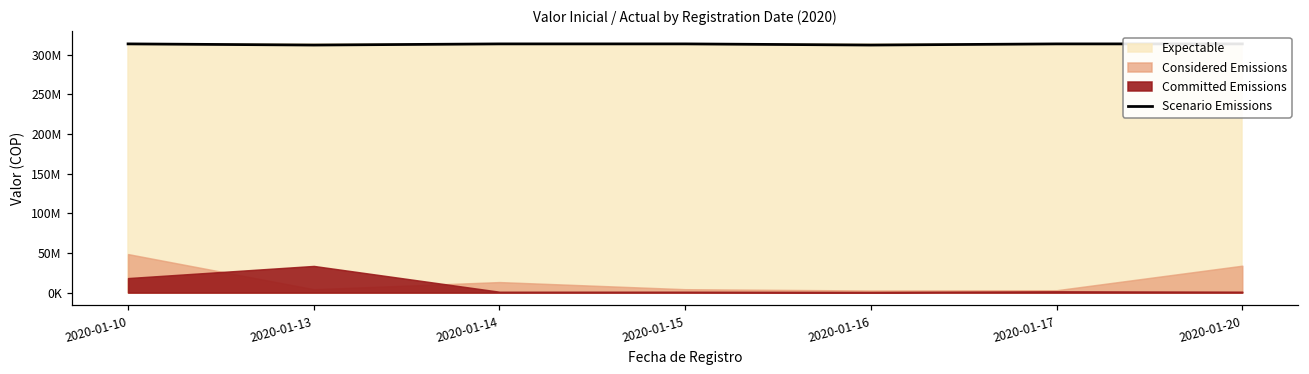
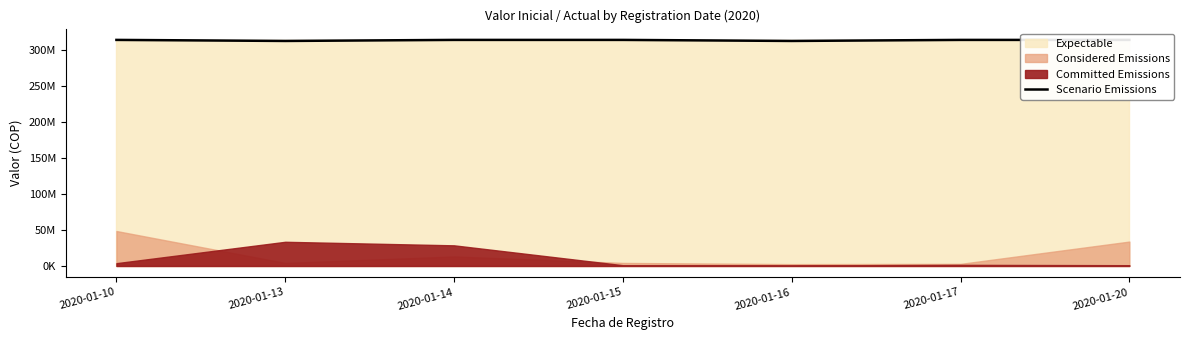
  {
    "Considered Emissions": {
      "2020-01-10": 50000000,
      "2020-01-13": 0,
      "2020-01-14": 10000000,
      "2020-01-20": 30000000
    },
    "Committed Emissions": {
-     "2020-01-10": 20000000,
+     "2020-01-10": 0,
      "2020-01-13": 30000000,
-     "2020-01-14": 0
+     "2020-01-14": 30000000
    }
  }
